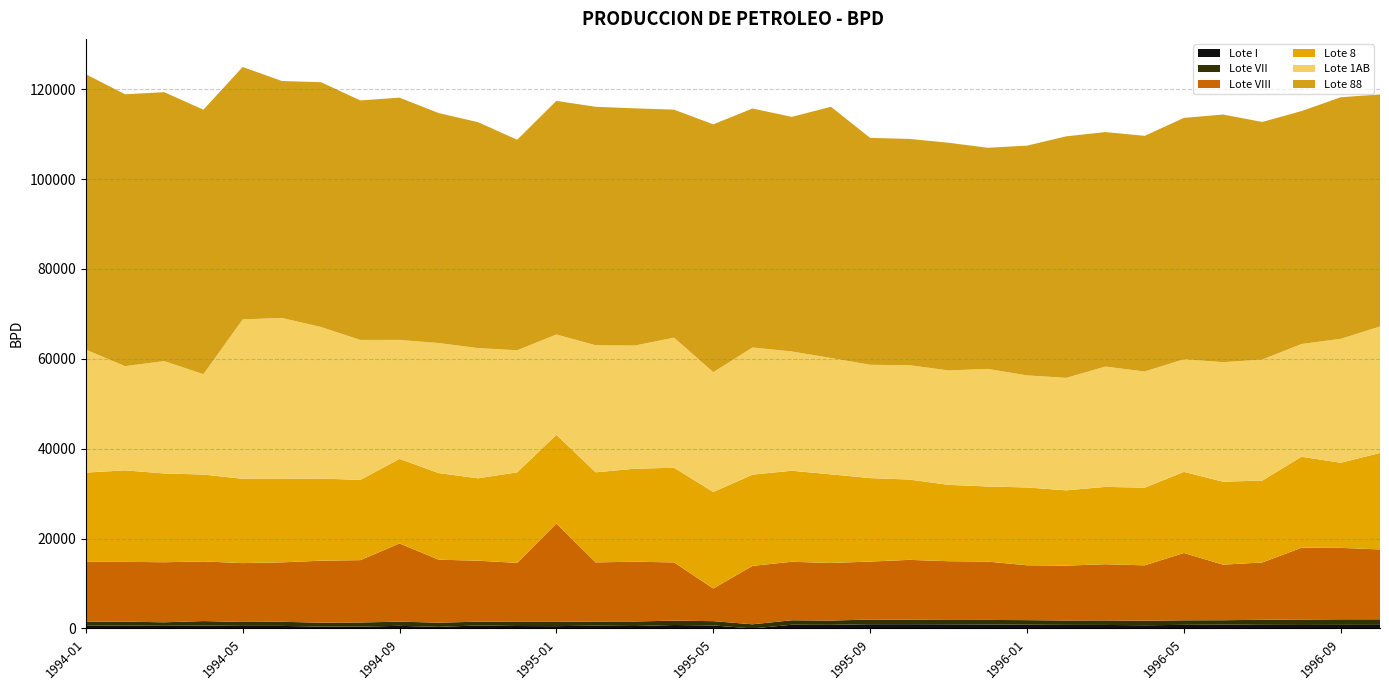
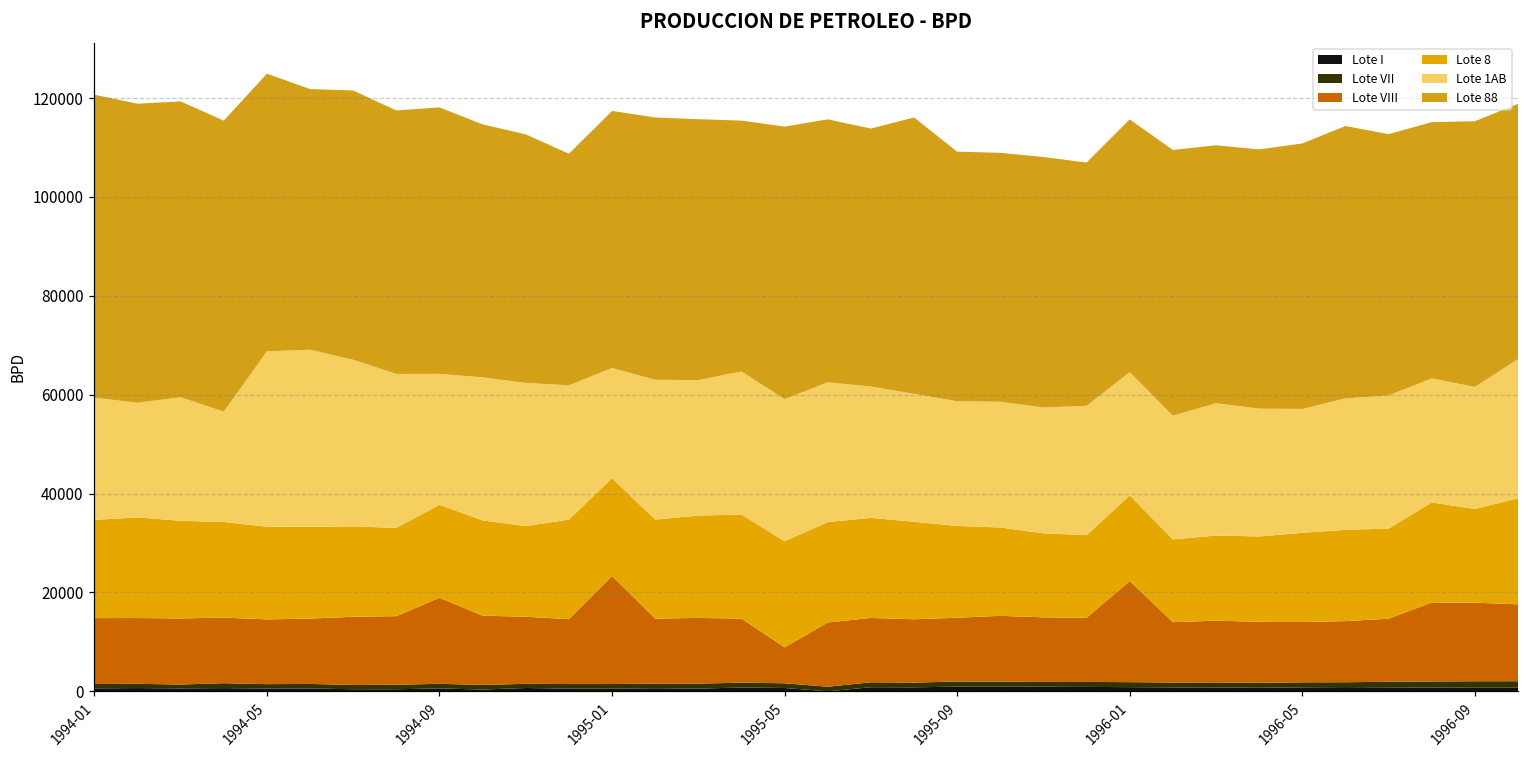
  {
    "Lote VIII": {
-     "1996-01": 12000,
-     "1996-05": 15000
+     "1996-01": 20000,
+     "1996-05": 12000
    },
    "Lote 1AB": {
-     "1994-01": 27000,
-     "1995-05": 27000,
-     "1996-09": 28000
+     "1994-01": 25000,
+     "1995-05": 29000,
+     "1996-09": 25000
    }
  }
